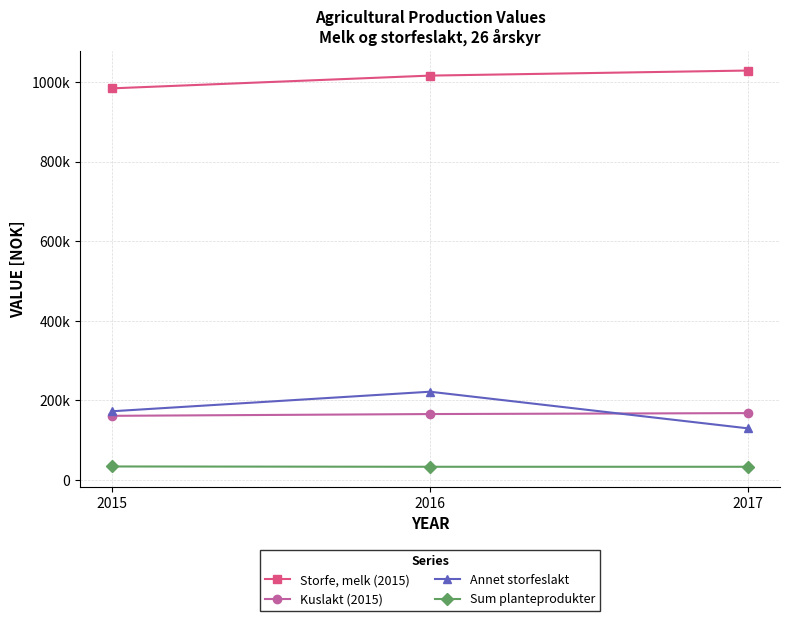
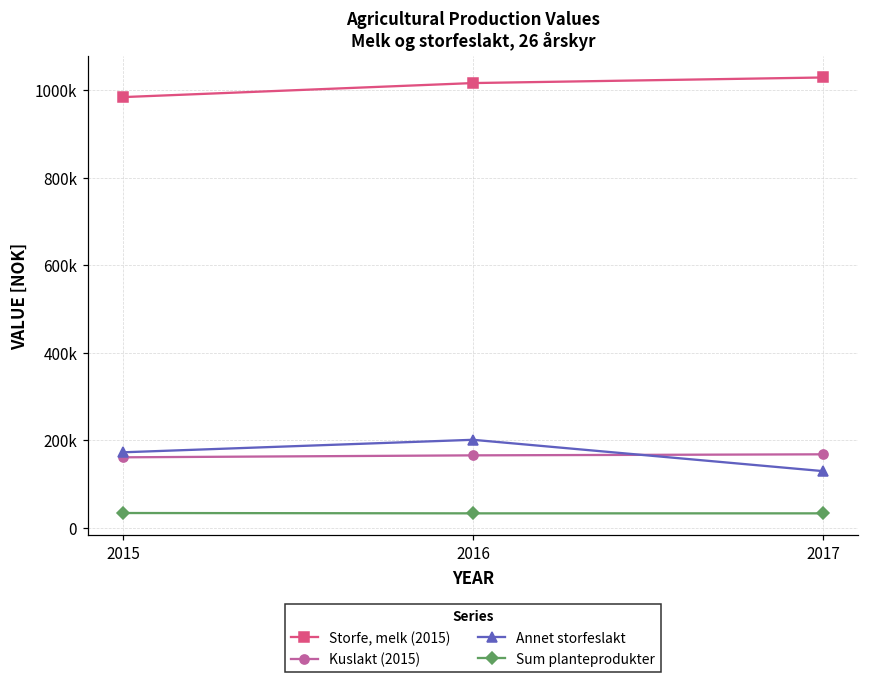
  {
    "Annet storfeslakt": {
      "2015": 170000,
-     "2016": 220000,
+     "2016": 200000,
      "2017": 130000
    },
    "Sum planteprodukter": {
      "2015": 30000,
      "2016": 30000,
      "2017": 30000
    }
  }
